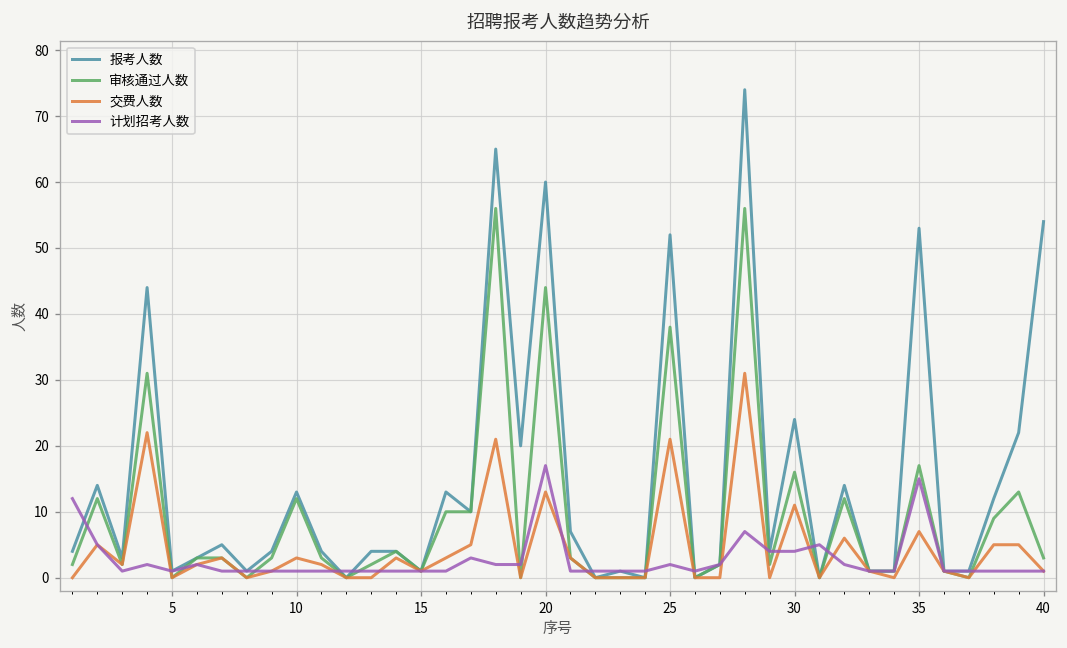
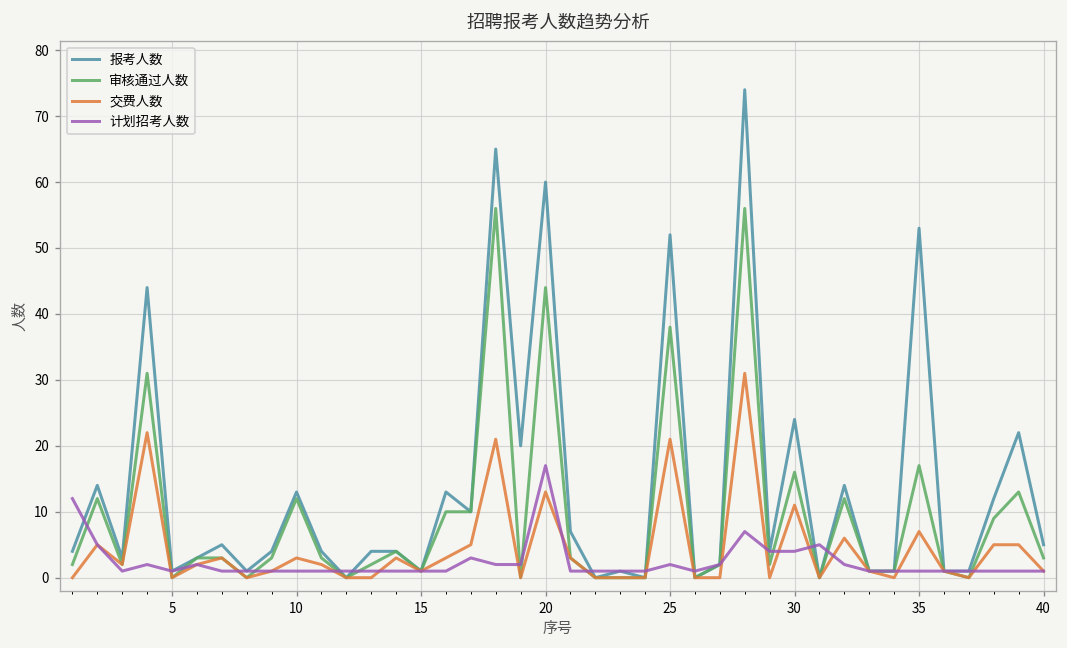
  {
    "报考人数": {
      "10": 13,
      "20": 60,
      "25": 52,
      "30": 24,
      "35": 53,
-     "40": 54
+     "40": 5
    },
    "审核通过人数": {
      "10": 12,
      "20": 44,
      "25": 38,
      "30": 16,
      "35": 17,
      "40": 3
    },
    "交费人数": {
      "10": 3,
      "20": 13,
      "25": 21,
      "30": 11,
      "35": 7
    },
    "计划招考人数": {
      "10": 1,
      "20": 17,
      "25": 2,
      "30": 4,
-     "35": 15
+     "35": 1
    }
  }
